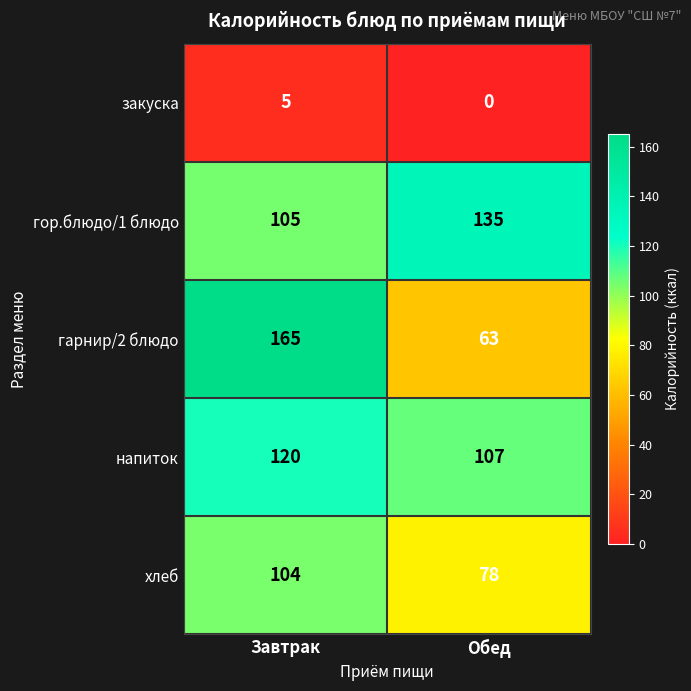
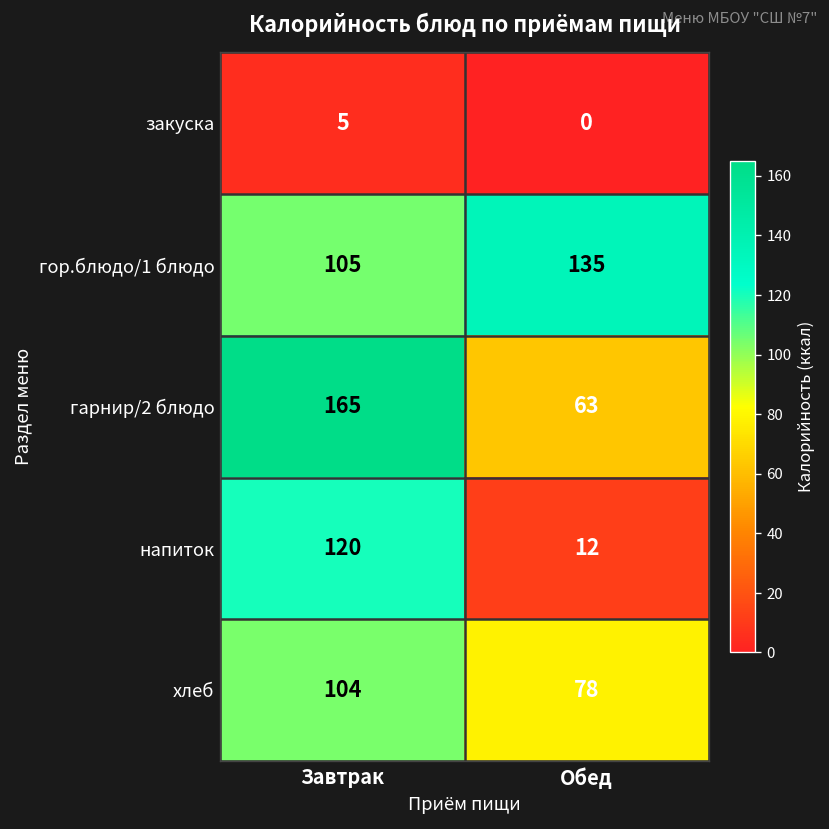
  {
    "закуска": {
      "Завтрак": 5,
      "Обед": 0
    },
    "гор.блюдо/1 блюдо": {
      "Завтрак": 105,
      "Обед": 135
    },
    "гарнир/2 блюдо": {
      "Завтрак": 165,
      "Обед": 63
    },
    "напиток": {
      "Завтрак": 120,
-     "Обед": 107
+     "Обед": 12
    },
    "хлеб": {
      "Завтрак": 104,
      "Обед": 78
    }
  }
